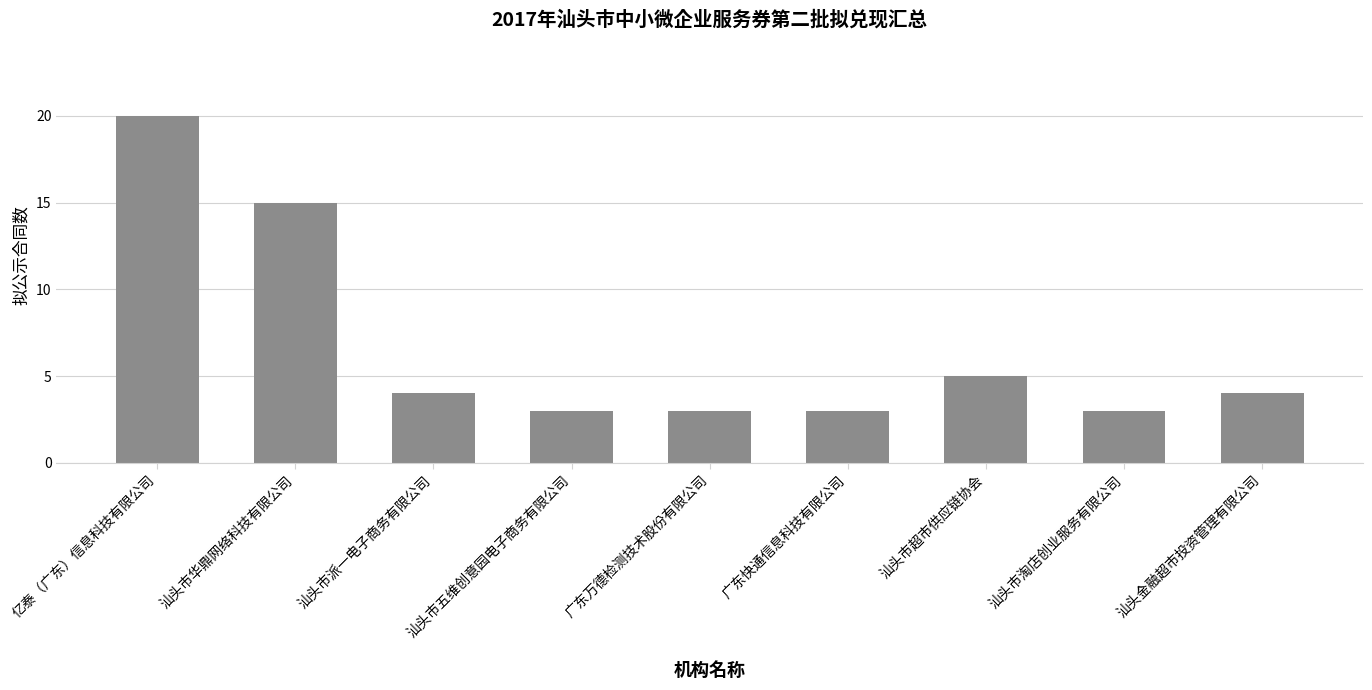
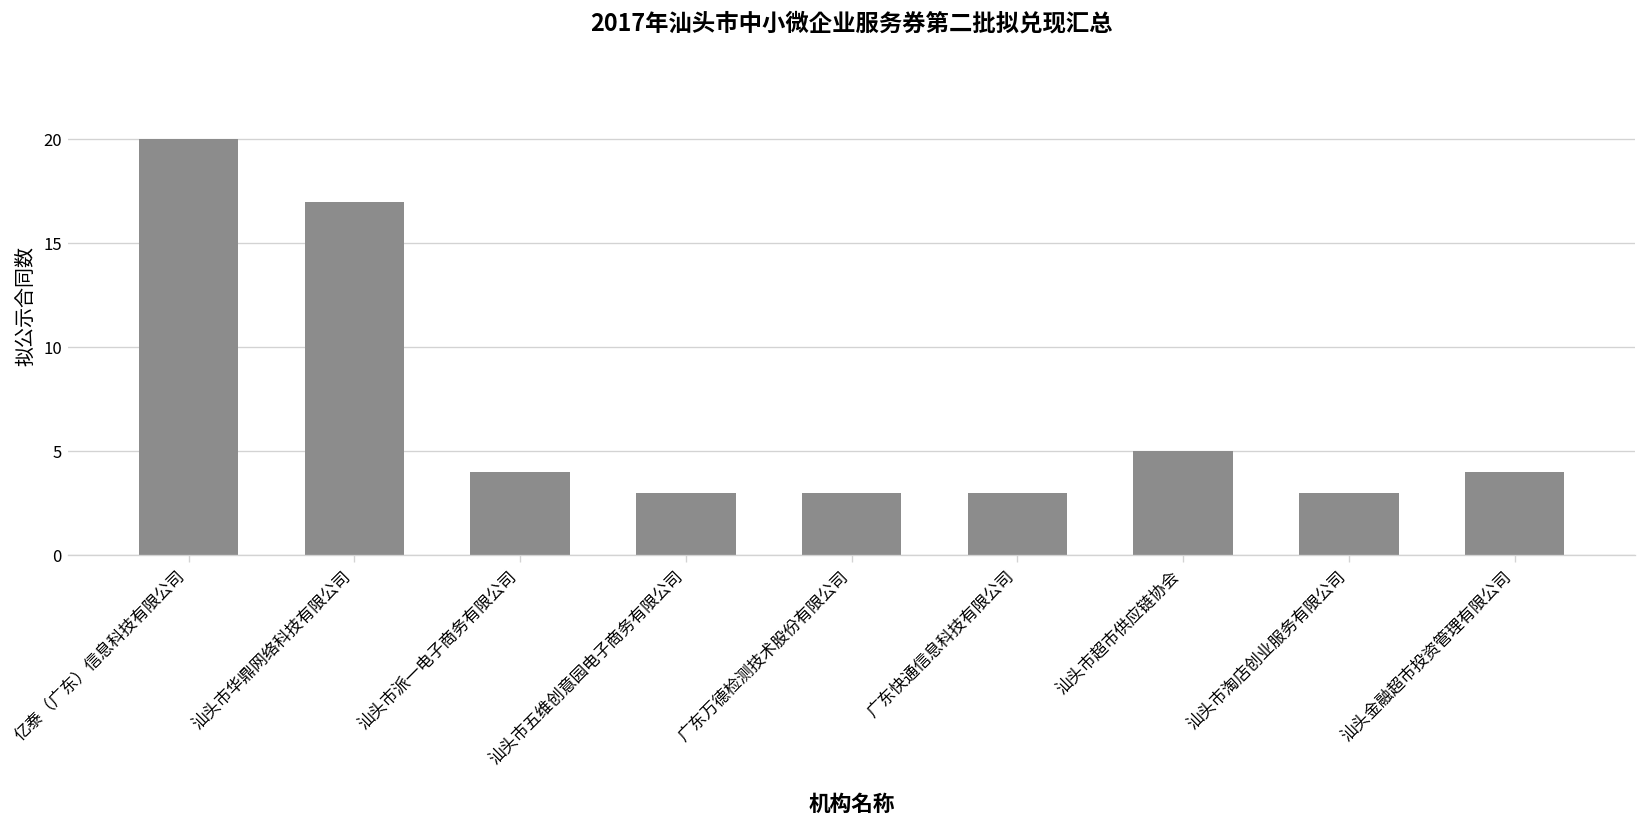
  {
    "亿泰（广东）信息科技有限公司": 20,
-   "汕头市华鼎网络科技有限公司": 15,
+   "汕头市华鼎网络科技有限公司": 17,
    "汕头市派一电子商务有限公司": 4,
    "汕头市五维创意园电子商务有限公司": 3,
    "广东万德检测技术股份有限公司": 3,
    "广东快通信息科技有限公司": 3,
    "汕头市超市供应链协会": 5,
    "汕头市淘店创业服务有限公司": 3,
    "汕头金融超市投资管理有限公司": 4
  }
